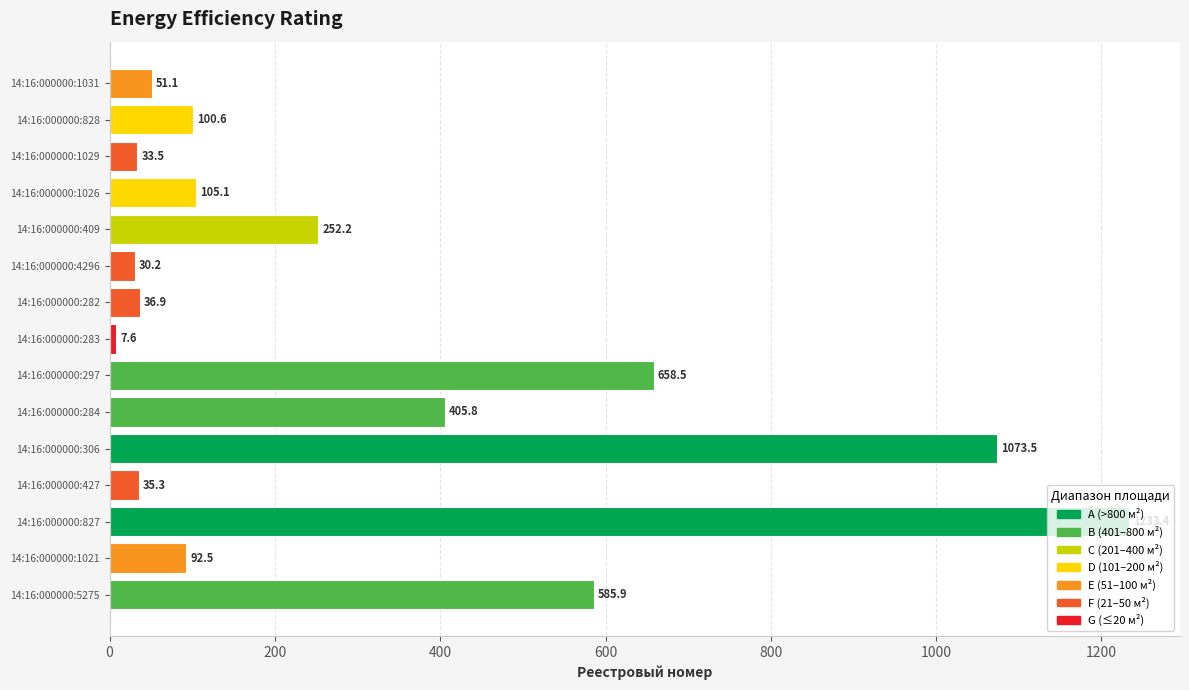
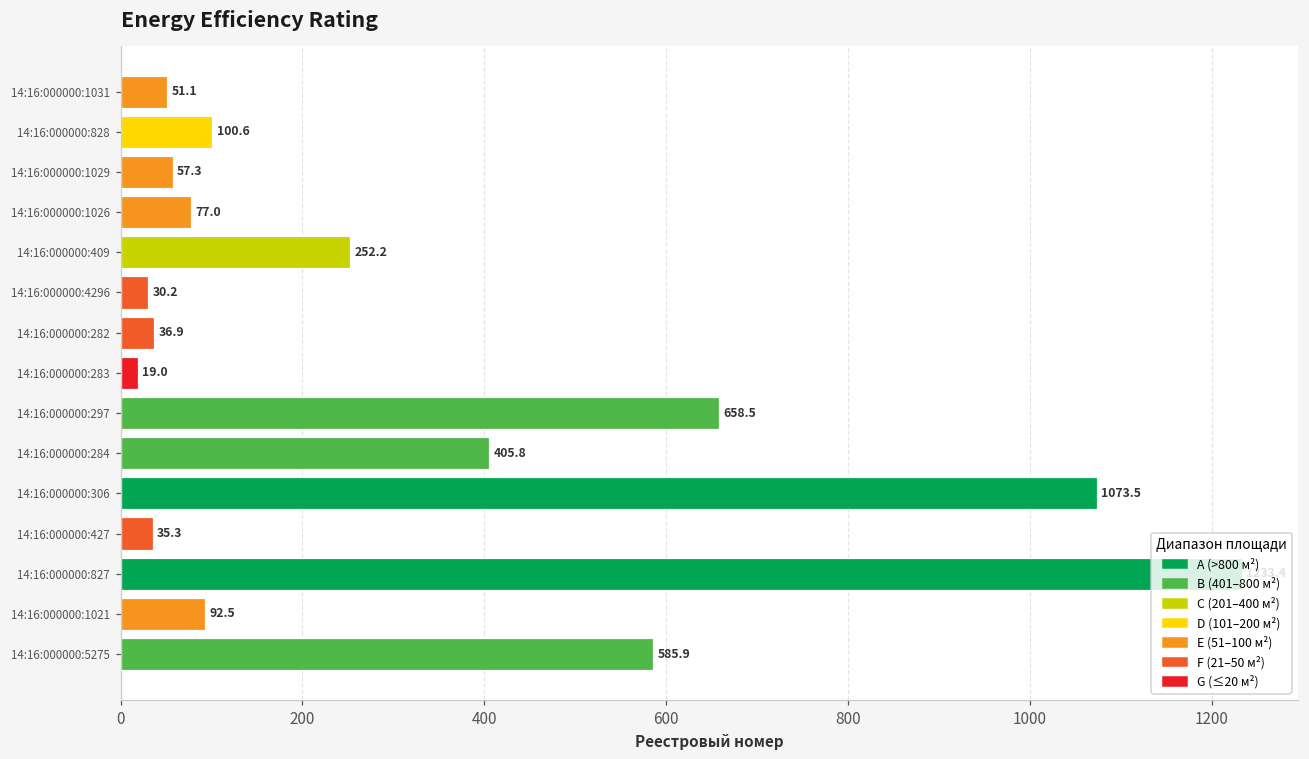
  {
    "14:16:000000:1031": 51.1,
    "14:16:000000:828": 100.6,
-   "14:16:000000:1029": 33.5,
-   "14:16:000000:1026": 105.1,
+   "14:16:000000:1029": 57.3,
+   "14:16:000000:1026": 77.0,
    "14:16:000000:409": 252.2,
    "14:16:000000:4296": 30.2,
    "14:16:000000:282": 36.9,
-   "14:16:000000:283": 7.6,
+   "14:16:000000:283": 19.0,
    "14:16:000000:297": 658.5,
    "14:16:000000:284": 405.8,
    "14:16:000000:306": 1073.5,
    "14:16:000000:427": 35.3,
    "14:16:000000:1021": 92.5,
    "14:16:000000:5275": 585.9
  }
